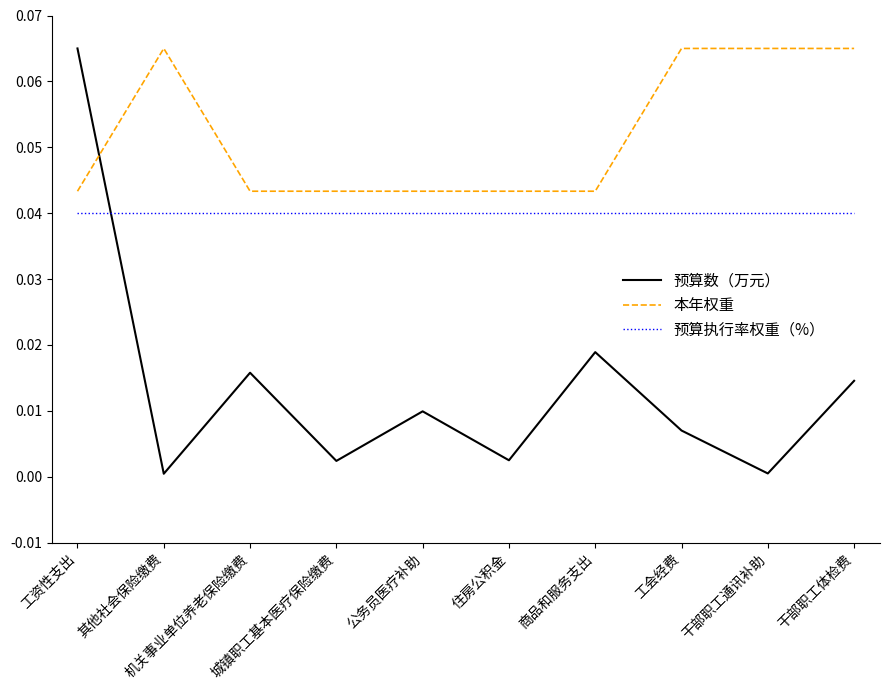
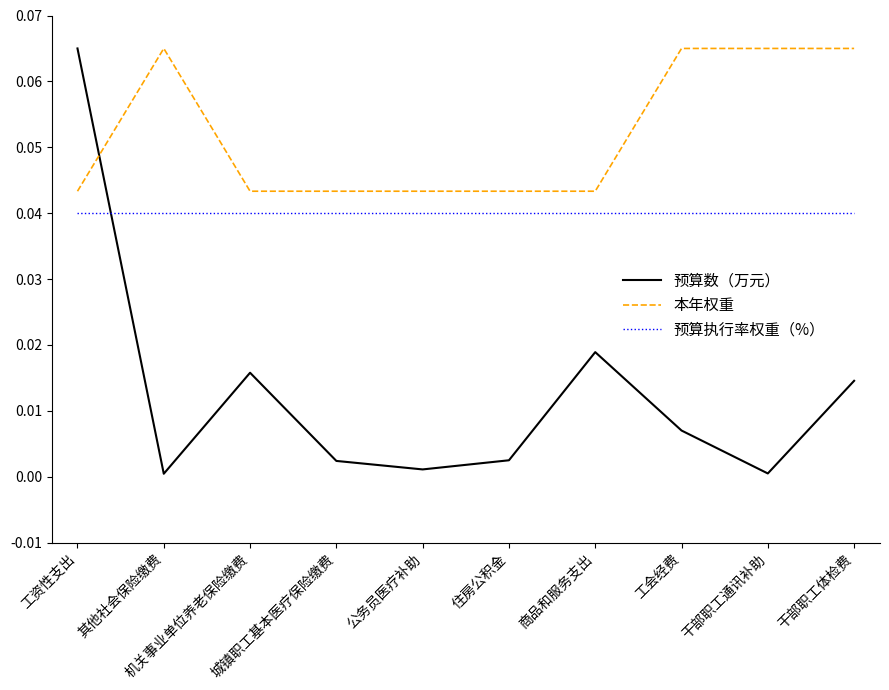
  {
    "预算数（万元）": {
      "工资性支出": 0.065,
      "其他社会保险缴费": 0.000,
      "机关事业单位养老保险缴费": 0.016,
      "城镇职工基本医疗保险缴费": 0.002,
-     "公务员医疗补助": 0.010,
+     "公务员医疗补助": 0.001,
      "住房公积金": 0.003,
      "商品和服务支出": 0.019,
      "工会经费": 0.007,
      "干部职工通讯补助": 0.001,
      "干部职工体检费": 0.015
    },
    "本年权重": {
      "工资性支出": 0.043,
      "其他社会保险缴费": 0.065,
      "机关事业单位养老保险缴费": 0.043,
      "城镇职工基本医疗保险缴费": 0.043,
      "公务员医疗补助": 0.043,
      "住房公积金": 0.043,
      "商品和服务支出": 0.043,
      "工会经费": 0.065,
      "干部职工通讯补助": 0.065,
      "干部职工体检费": 0.065
    },
    "预算执行率权重（%）": {
      "工资性支出": 0.040,
      "其他社会保险缴费": 0.040,
      "机关事业单位养老保险缴费": 0.040,
      "城镇职工基本医疗保险缴费": 0.040,
      "公务员医疗补助": 0.040,
      "住房公积金": 0.040,
      "商品和服务支出": 0.040,
      "工会经费": 0.040,
      "干部职工通讯补助": 0.040,
      "干部职工体检费": 0.040
    }
  }
